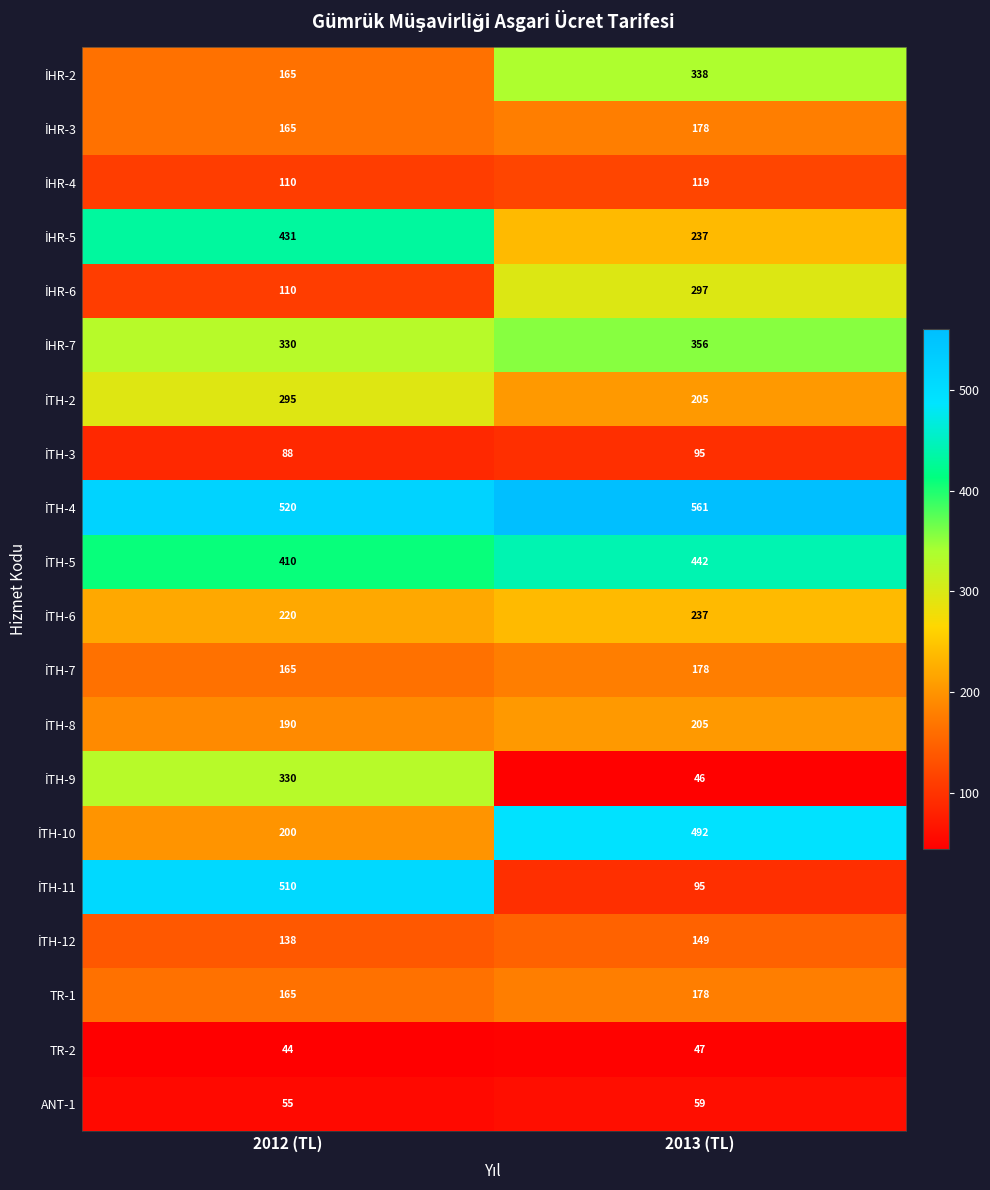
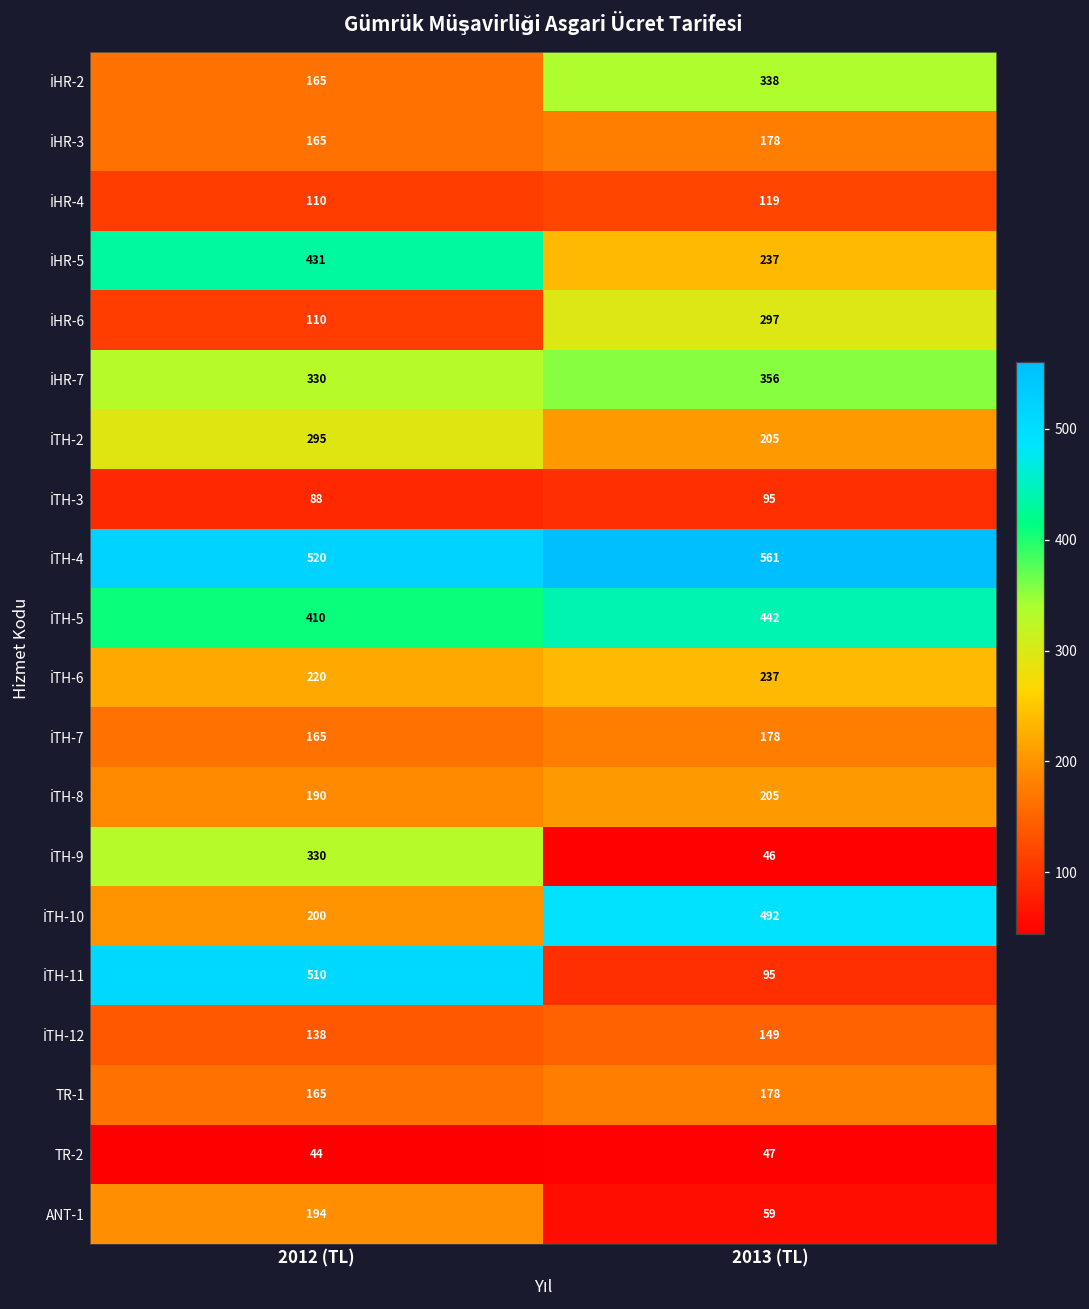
  {
    "İHR-2": {
      "2012 (TL)": 165,
      "2013 (TL)": 338
    },
    "İHR-3": {
      "2012 (TL)": 165,
      "2013 (TL)": 178
    },
    "İHR-4": {
      "2012 (TL)": 110,
      "2013 (TL)": 119
    },
    "İHR-5": {
      "2012 (TL)": 431,
      "2013 (TL)": 237
    },
    "İHR-6": {
      "2012 (TL)": 110,
      "2013 (TL)": 297
    },
    "İHR-7": {
      "2012 (TL)": 330,
      "2013 (TL)": 356
    },
    "İTH-2": {
      "2012 (TL)": 295,
      "2013 (TL)": 205
    },
    "İTH-3": {
      "2012 (TL)": 88,
      "2013 (TL)": 95
    },
    "İTH-4": {
      "2012 (TL)": 520,
      "2013 (TL)": 561
    },
    "İTH-5": {
      "2012 (TL)": 410,
      "2013 (TL)": 442
    },
    "İTH-6": {
      "2012 (TL)": 220,
      "2013 (TL)": 237
    },
    "İTH-7": {
      "2012 (TL)": 165,
      "2013 (TL)": 178
    },
    "İTH-8": {
      "2012 (TL)": 190,
      "2013 (TL)": 205
    },
    "İTH-9": {
      "2012 (TL)": 330,
      "2013 (TL)": 46
    },
    "İTH-10": {
      "2012 (TL)": 200,
      "2013 (TL)": 492
    },
    "İTH-11": {
      "2012 (TL)": 510,
      "2013 (TL)": 95
    },
    "İTH-12": {
      "2012 (TL)": 138,
      "2013 (TL)": 149
    },
    "TR-1": {
      "2012 (TL)": 165,
      "2013 (TL)": 178
    },
    "TR-2": {
      "2012 (TL)": 44,
      "2013 (TL)": 47
    },
    "ANT-1": {
-     "2012 (TL)": 55,
+     "2012 (TL)": 194,
      "2013 (TL)": 59
    }
  }
